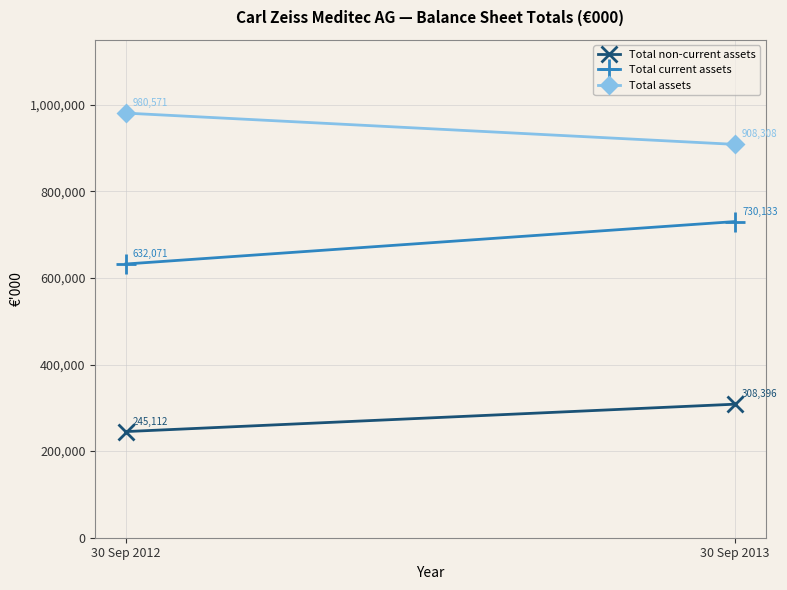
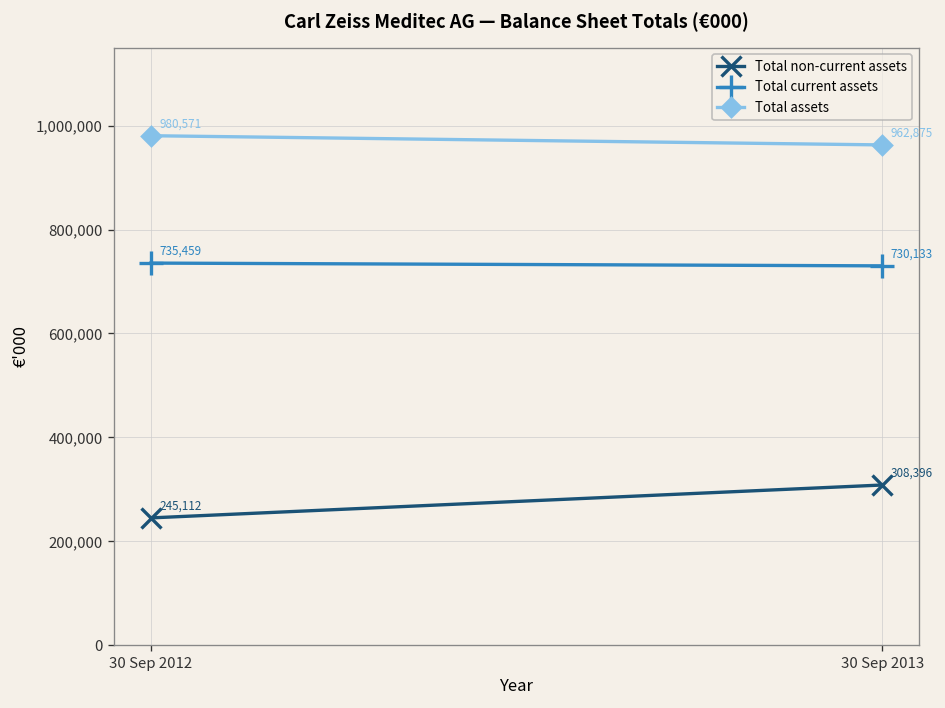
  {
    "Total non-current assets": {
      "30 Sep 2012": "245,112",
      "30 Sep 2013": "308,396"
    },
    "Total current assets": {
-     "30 Sep 2012": "632,071",
+     "30 Sep 2012": "735,459",
      "30 Sep 2013": "730,133"
    },
    "Total assets": {
      "30 Sep 2012": "980,571",
-     "30 Sep 2013": "908,308"
+     "30 Sep 2013": "962,875"
    }
  }
